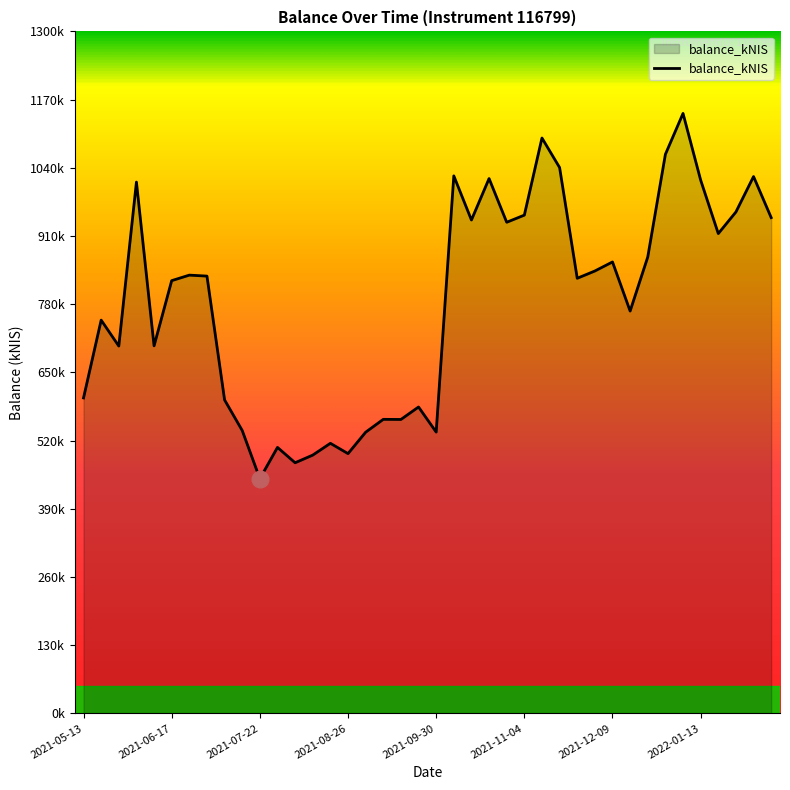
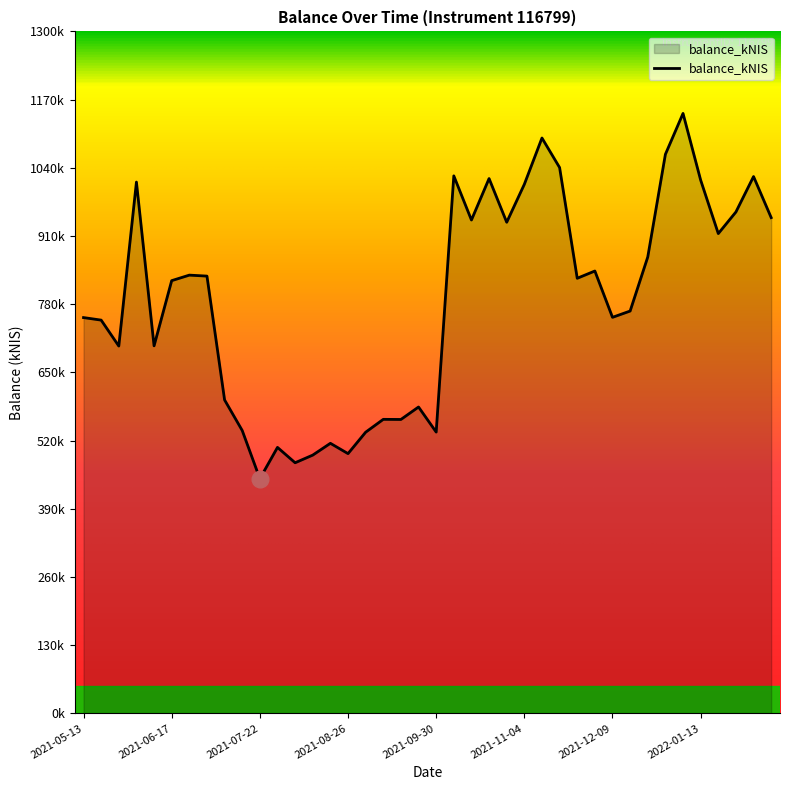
  {
    "balance_kNIS": {
-     "2021-05-13": 600000,
+     "2021-05-13": 750000,
      "2021-06-17": 820000,
      "2021-08-26": 500000,
      "2021-09-30": 540000,
-     "2021-11-04": 950000,
-     "2021-12-09": 860000,
+     "2021-11-04": 1010000,
+     "2021-12-09": 750000,
      "2022-01-13": 1020000
    }
  }
